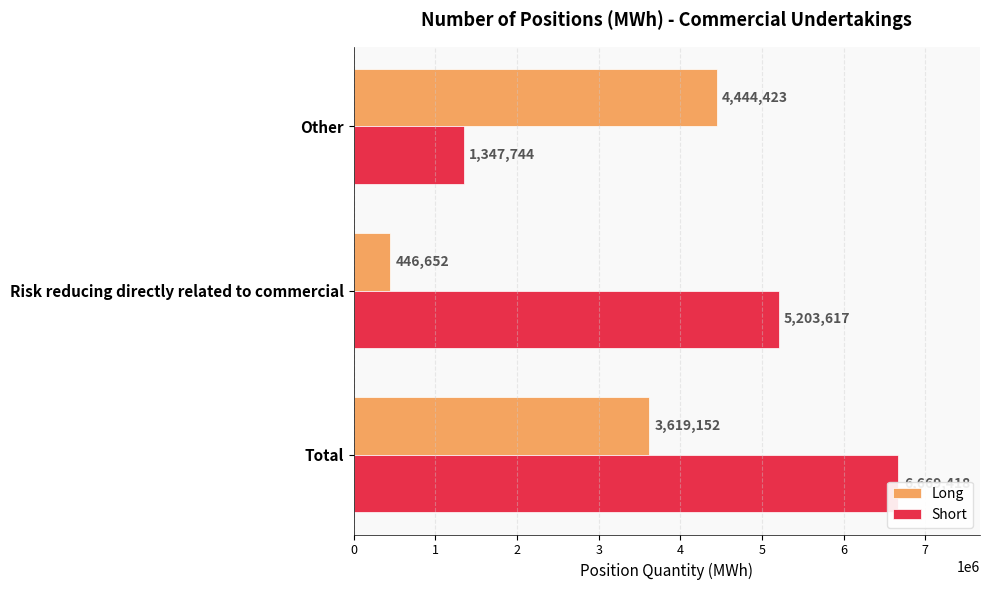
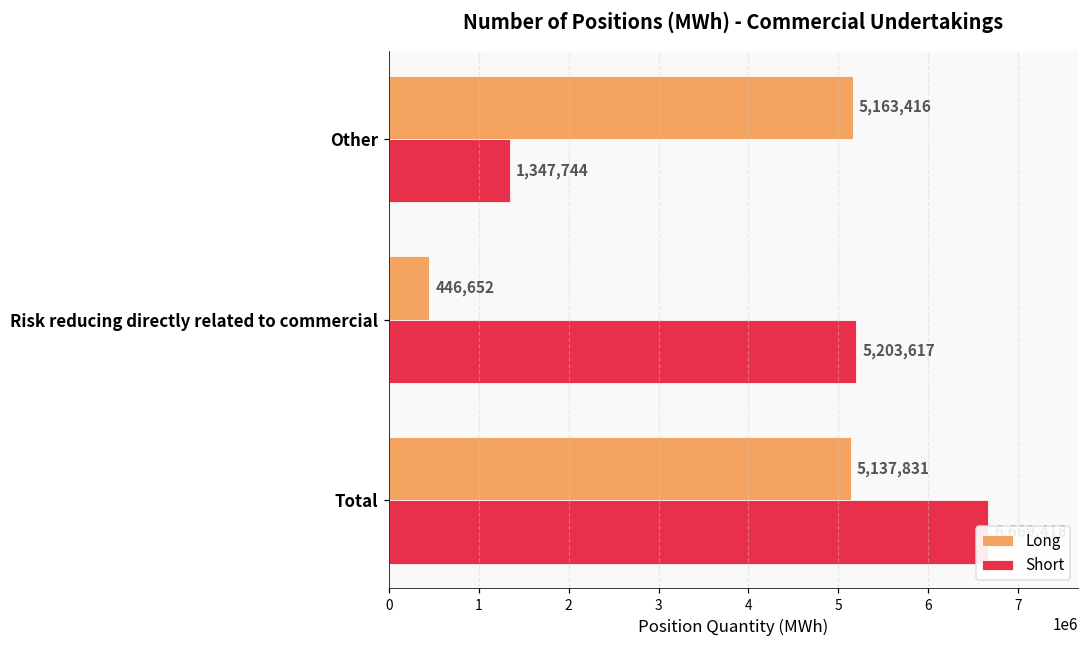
  {
    "Long": {
-     "Other": "4,444,423",
+     "Other": "5,163,416",
      "Risk reducing directly related to commercial": "446,652",
-     "Total": "3,619,152"
+     "Total": "5,137,831"
    },
    "Short": {
      "Other": "1,347,744",
      "Risk reducing directly related to commercial": "5,203,617"
    }
  }
